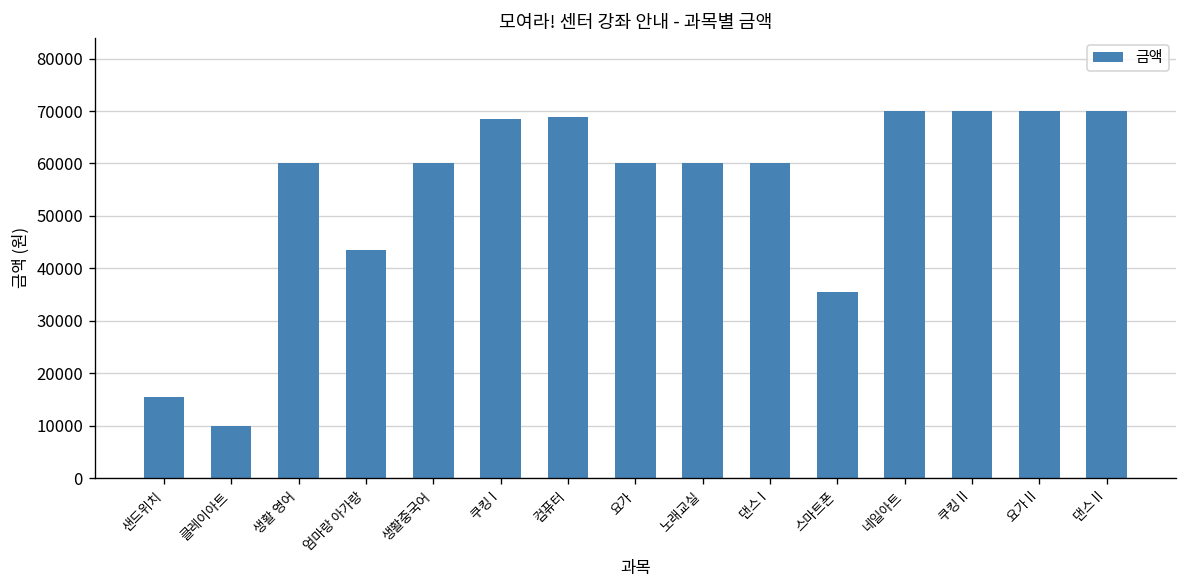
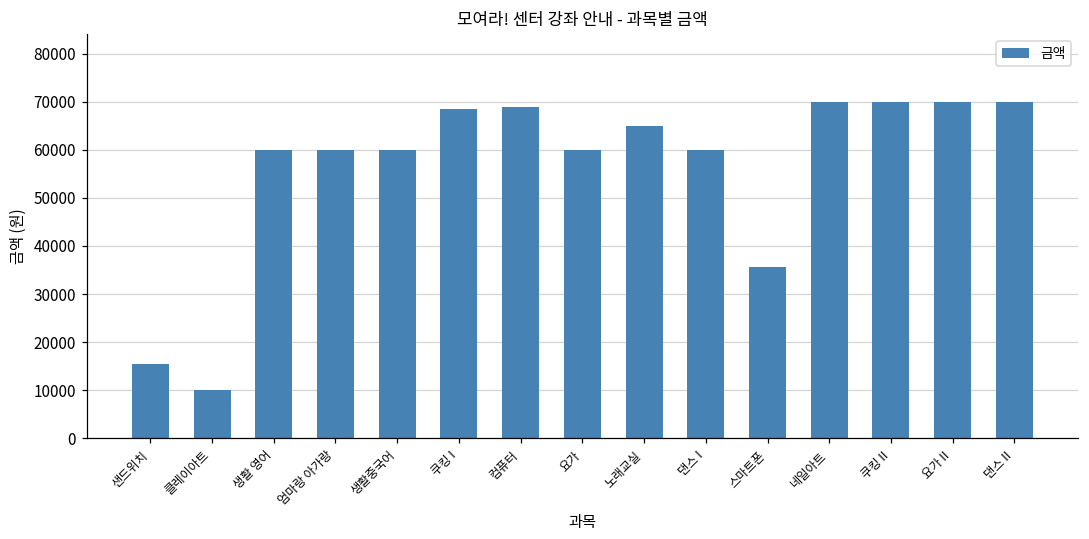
  {
    "샌드위치": 15000,
    "클레이아트": 10000,
    "생활 영어": 60000,
-   "엄마랑 아가랑": 43000,
+   "엄마랑 아가랑": 60000,
    "생활중국어": 60000,
    "쿠킹 I": 68000,
    "컴퓨터": 69000,
    "요가": 60000,
-   "노래교실": 60000,
+   "노래교실": 65000,
    "댄스 I": 60000,
    "스마트폰": 36000,
    "네일아트": 70000,
    "쿠킹 II": 70000,
    "요가 II": 70000,
    "댄스 II": 70000
  }
